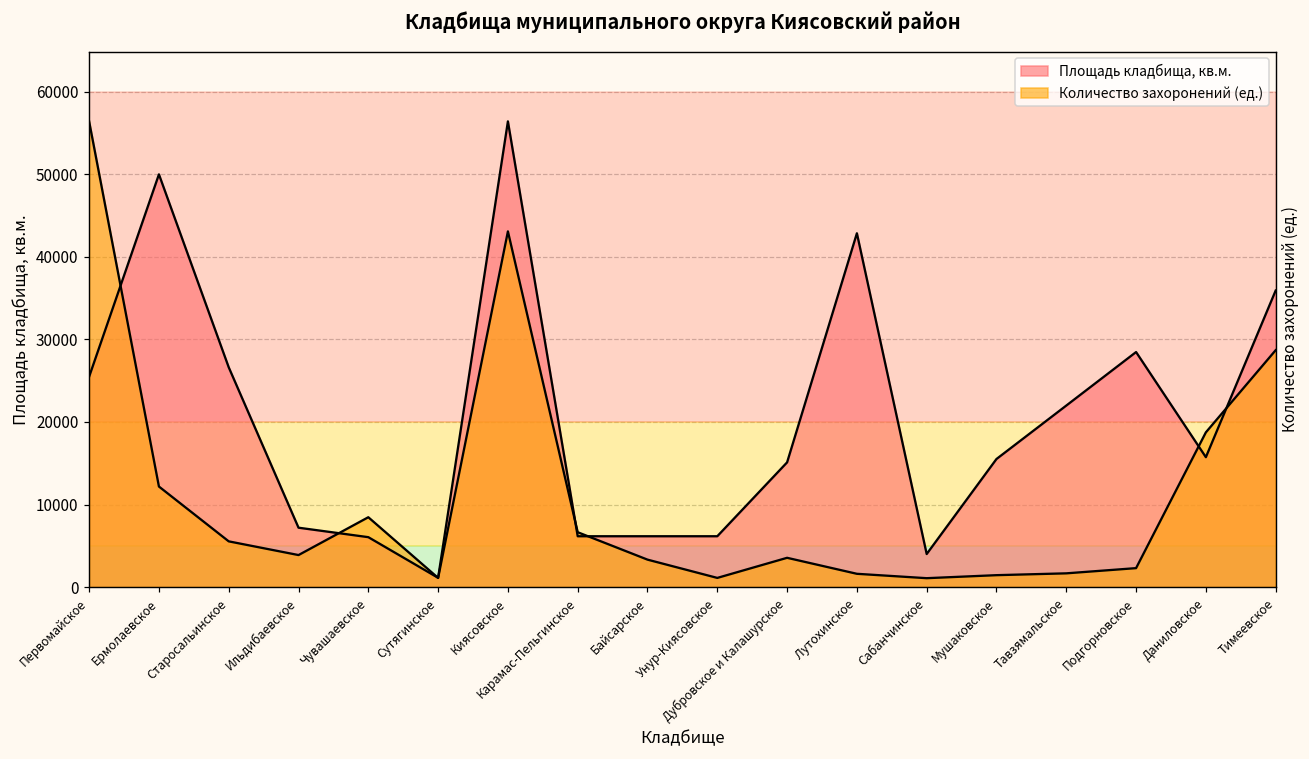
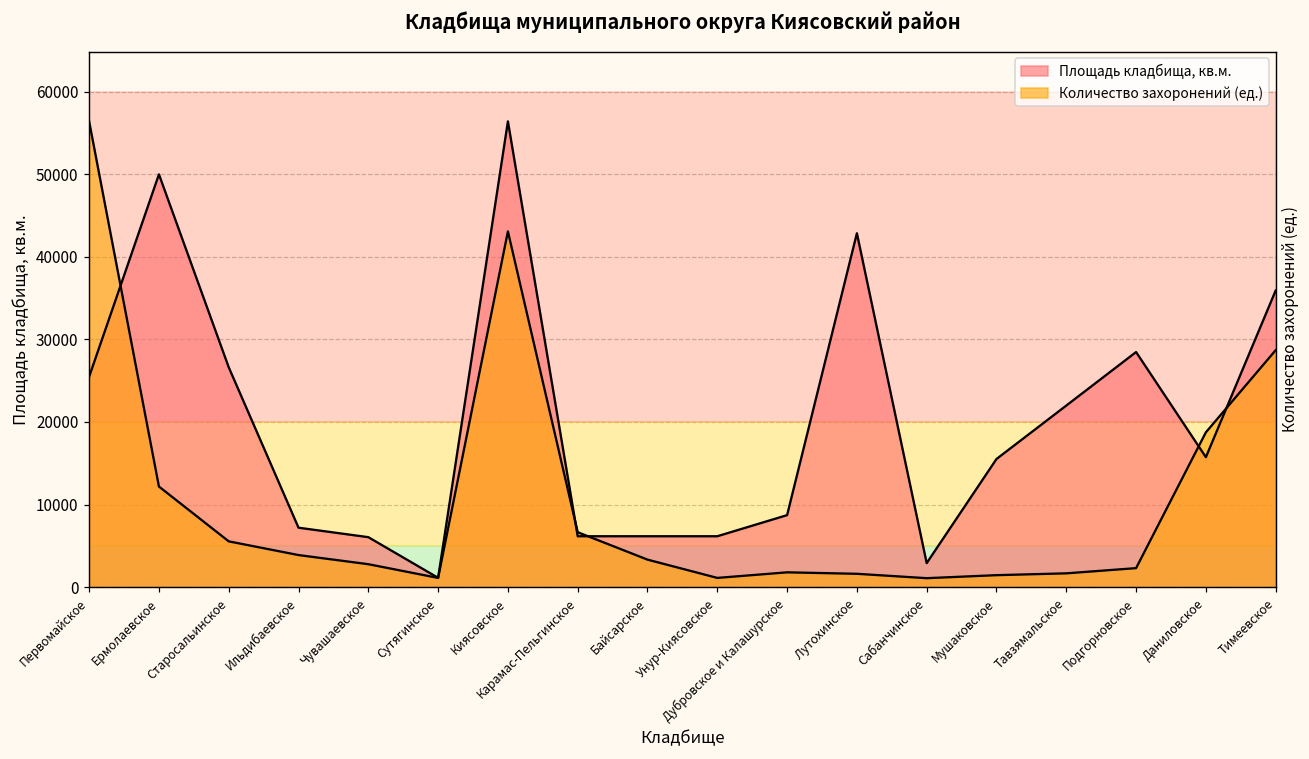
  {
    "Площадь кладбища, кв.м.": {
      "Первомайское": 25000,
      "Ермолаевское": 50000,
      "Старосальинское": 27000,
      "Ильдибаевское": 7000,
      "Чувашаевское": 6000,
      "Киясовское": 56000,
      "Карамас-Пельгинское": 6000,
      "Байсарское": 6000,
      "Унур-Киясовское": 6000,
-     "Дубровское и Калашурское": 15000,
+     "Дубровское и Калашурское": 9000,
      "Лутохинское": 43000,
-     "Сабанчинское": 4000,
+     "Сабанчинское": 3000,
      "Мушаковское": 16000,
      "Тавзямальское": 22000,
      "Подгорновское": 28000,
      "Даниловское": 16000,
      "Тимеевское": 36000
    },
    "Количество захоронений (ед.)": {
      "Первомайское": 56000,
      "Ермолаевское": 12000,
      "Старосальинское": 6000,
      "Ильдибаевское": 4000,
-     "Чувашаевское": 8000,
+     "Чувашаевское": 3000,
      "Киясовское": 43000,
      "Карамас-Пельгинское": 7000,
      "Байсарское": 3000,
      "Унур-Киясовское": 1000,
-     "Дубровское и Калашурское": 4000,
+     "Дубровское и Калашурское": 2000,
      "Лутохинское": 2000,
      "Сабанчинское": 1000,
      "Мушаковское": 1000,
      "Тавзямальское": 2000,
      "Подгорновское": 2000,
      "Даниловское": 19000,
      "Тимеевское": 29000
    }
  }
